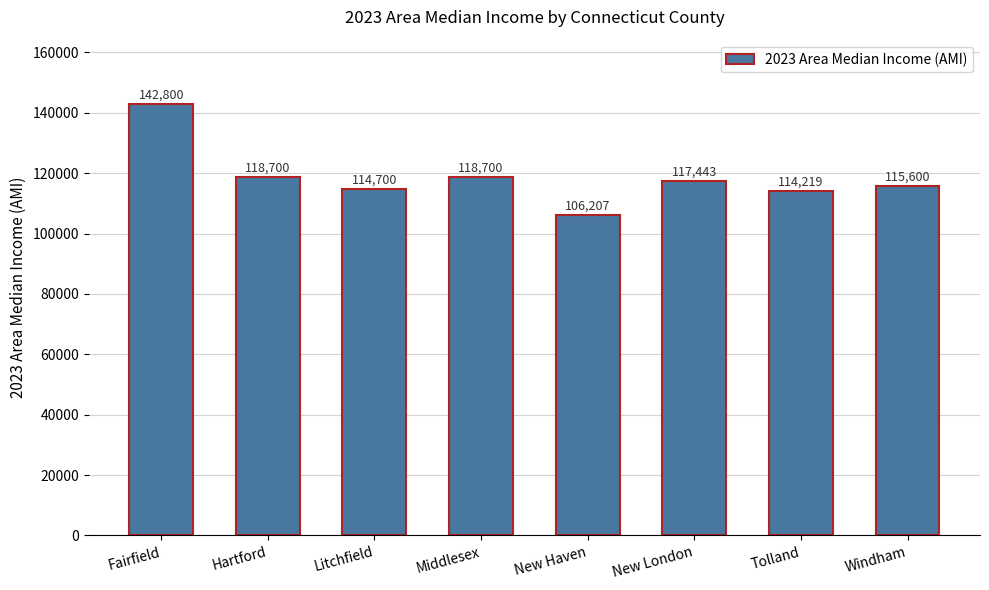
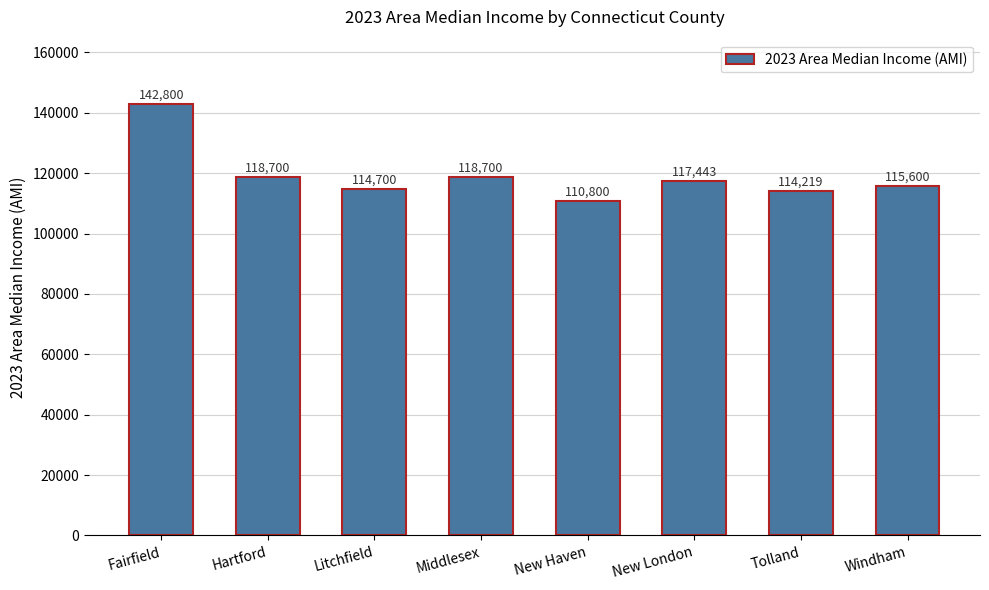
  {
    "Fairfield": "142,800",
    "Hartford": "118,700",
    "Litchfield": "114,700",
    "Middlesex": "118,700",
-   "New Haven": "106,207",
+   "New Haven": "110,800",
    "New London": "117,443",
    "Tolland": "114,219",
    "Windham": "115,600"
  }
